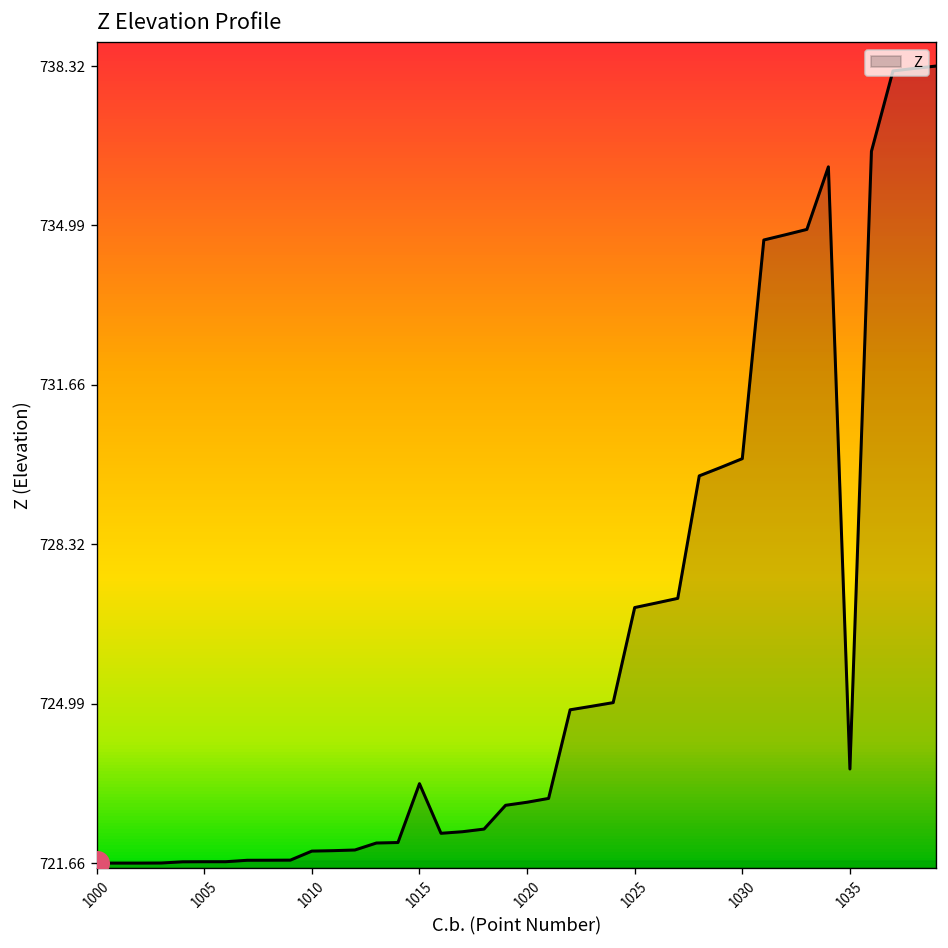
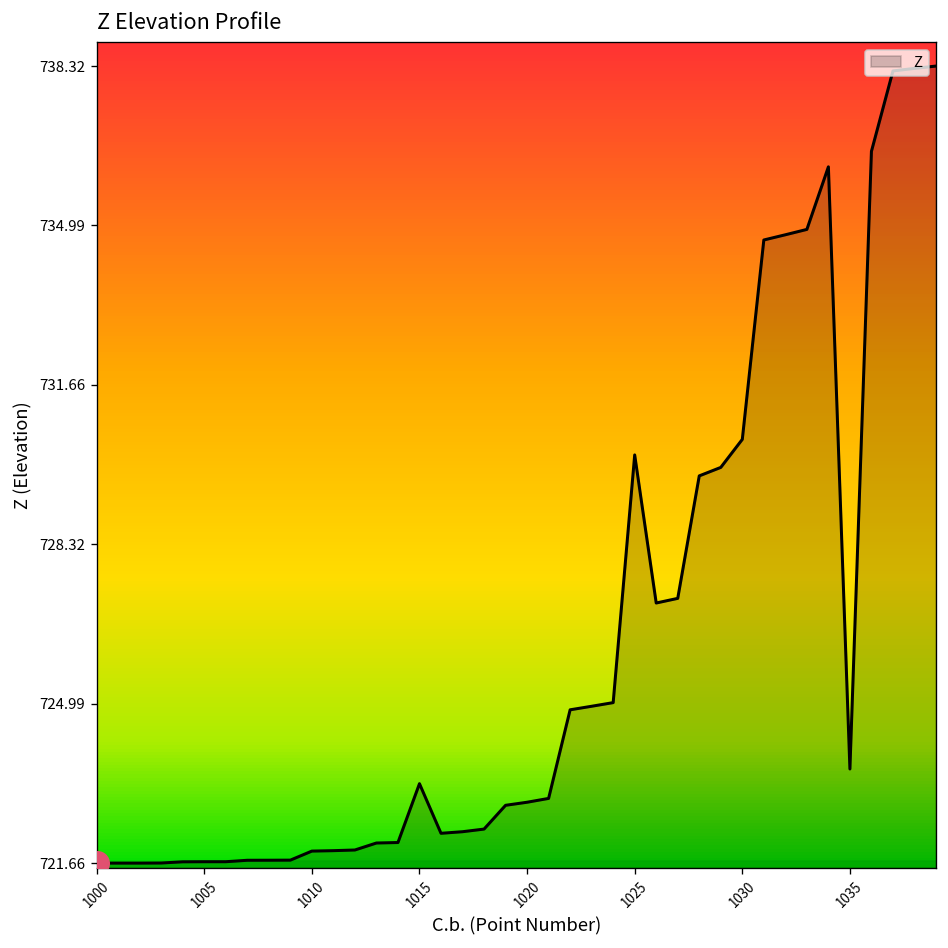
  {
    "Z": {
      "1010": 721.9,
      "1015": 723.3,
      "1020": 722.9,
-     "1025": 727.0,
-     "1030": 730.1,
+     "1025": 730.2,
+     "1030": 730.5,
      "1035": 723.6
    }
  }
